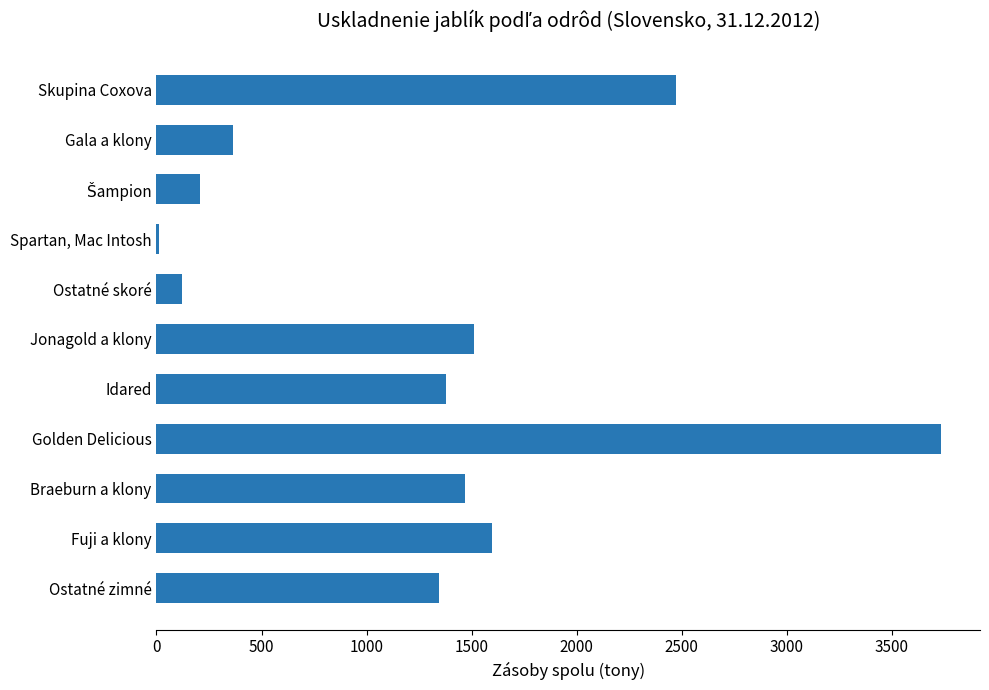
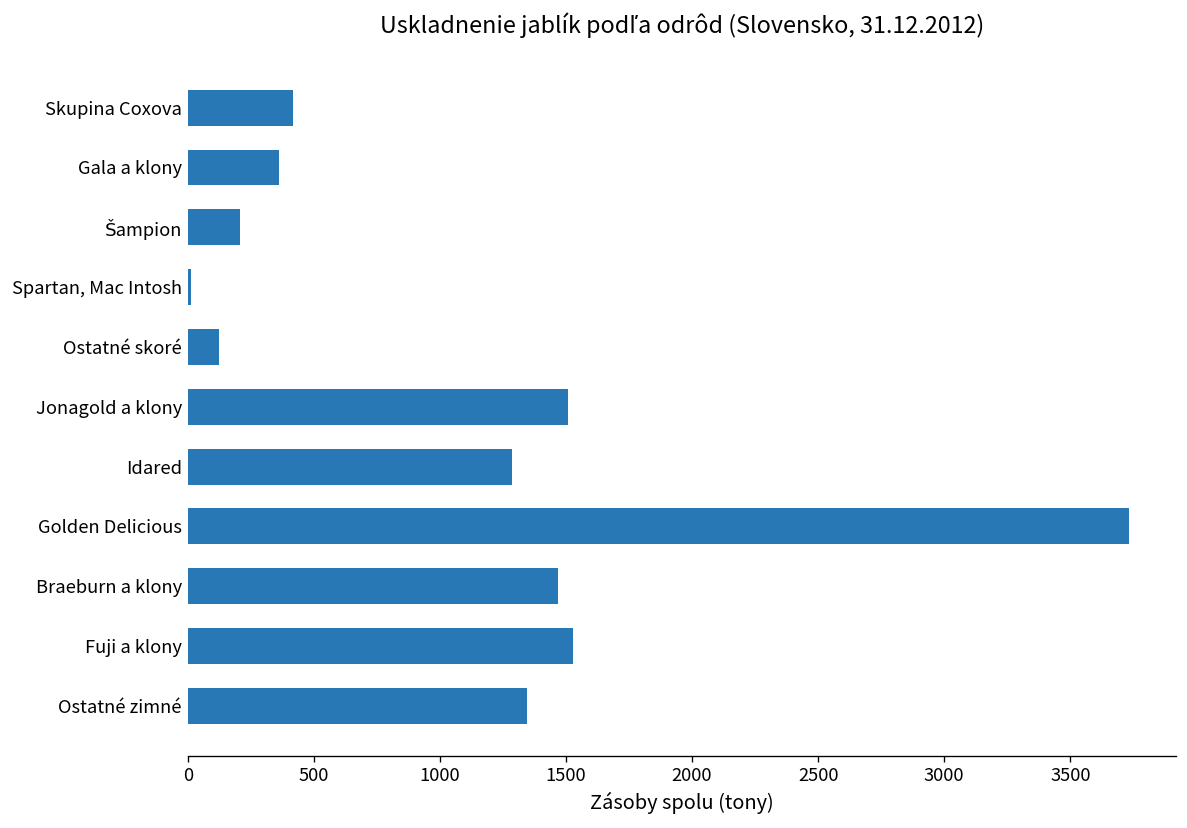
  {
-   "Skupina Coxova": 2470,
+   "Skupina Coxova": 420,
    "Gala a klony": 360,
    "Šampion": 210,
    "Spartan, Mac Intosh": 10,
    "Ostatné skoré": 120,
    "Jonagold a klony": 1510,
-   "Idared": 1380,
+   "Idared": 1290,
    "Golden Delicious": 3730,
    "Braeburn a klony": 1470,
-   "Fuji a klony": 1600,
+   "Fuji a klony": 1530,
    "Ostatné zimné": 1340
  }
